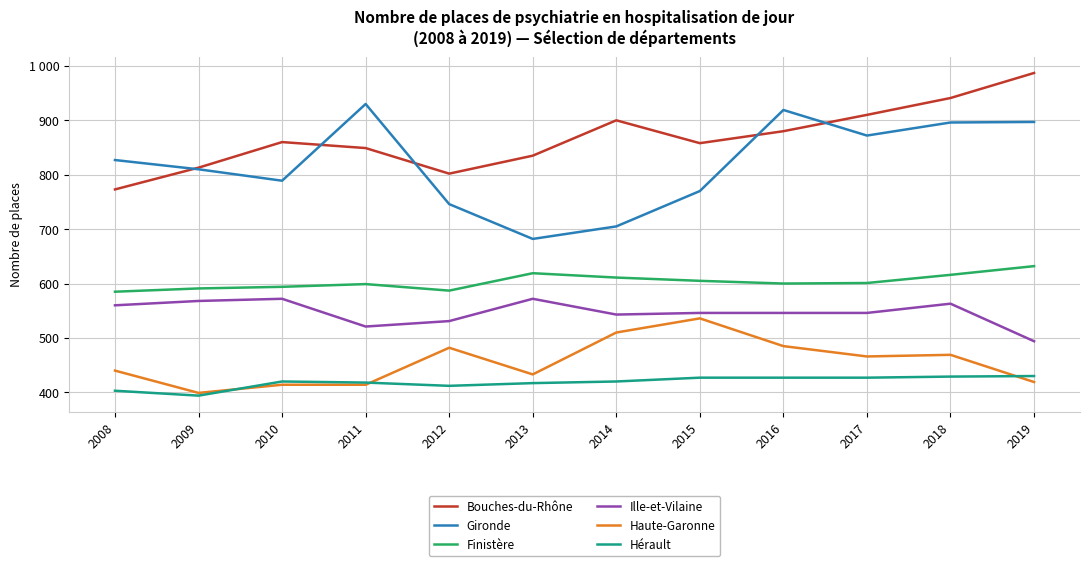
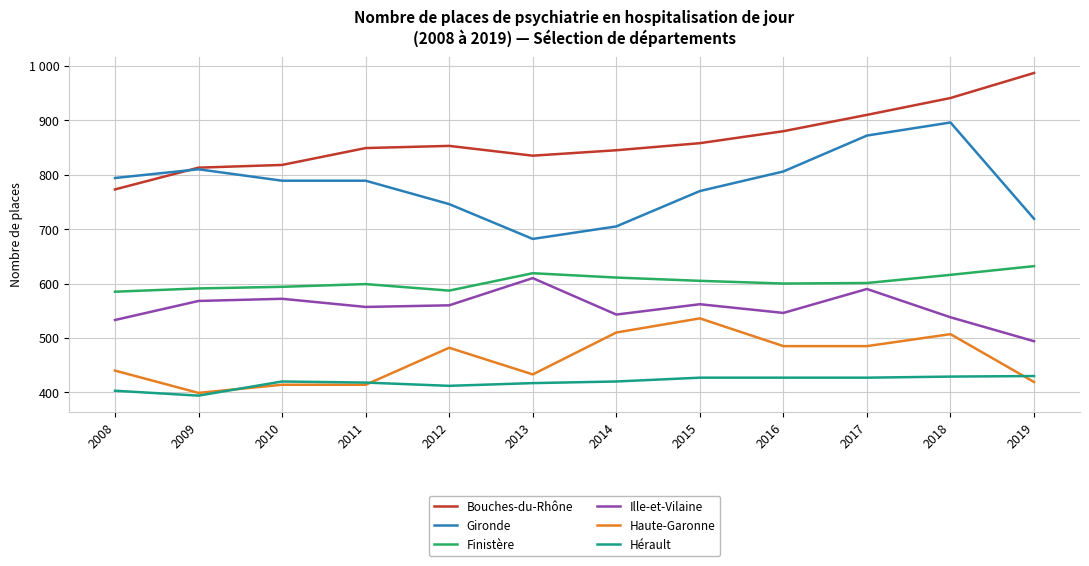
  {
    "Bouches-du-Rhône": {
      "2008": 770,
-     "2010": 860,
+     "2010": 820,
      "2011": 850,
-     "2012": 800,
+     "2012": 850,
      "2013": 840,
-     "2014": 900,
+     "2014": 850,
      "2015": 860,
      "2016": 880,
      "2017": 910,
      "2018": 940,
      "2019": 990
    },
    "Gironde": {
-     "2008": 830,
+     "2008": 790,
      "2010": 790,
-     "2011": 930,
+     "2011": 790,
      "2012": 750,
      "2013": 680,
      "2014": 710,
      "2015": 770,
-     "2016": 920,
+     "2016": 810,
      "2017": 870,
      "2018": 900,
-     "2019": 900
+     "2019": 720
    },
    "Ille-et-Vilaine": {
-     "2008": 560,
+     "2008": 530,
      "2009": 570,
      "2010": 570,
-     "2011": 520,
-     "2012": 530,
-     "2013": 570,
+     "2011": 560,
+     "2012": 560,
+     "2013": 610,
      "2014": 540,
-     "2015": 550,
+     "2015": 560,
      "2016": 550,
-     "2017": 550,
-     "2018": 560,
+     "2017": 590,
+     "2018": 540,
      "2019": 490
    },
    "Haute-Garonne": {
      "2008": 440,
      "2009": 400,
      "2010": 410,
      "2012": 480,
      "2013": 430,
      "2014": 510,
      "2015": 540,
      "2016": 490,
-     "2017": 470,
-     "2018": 470,
+     "2017": 490,
+     "2018": 510,
      "2019": 420
    }
  }
